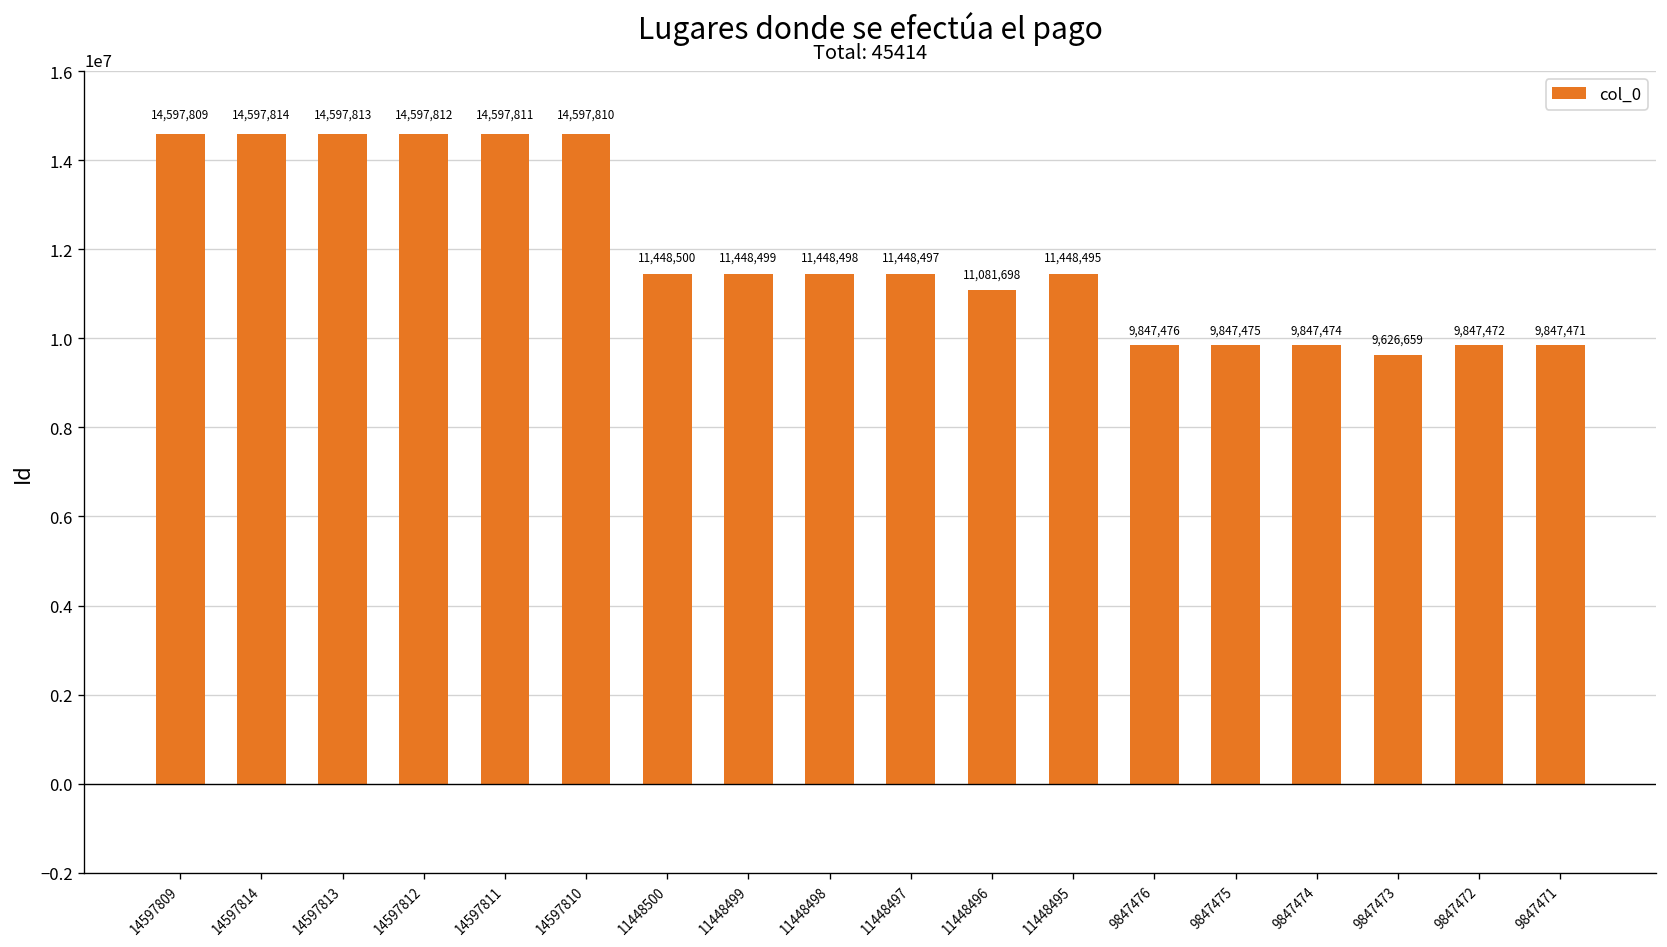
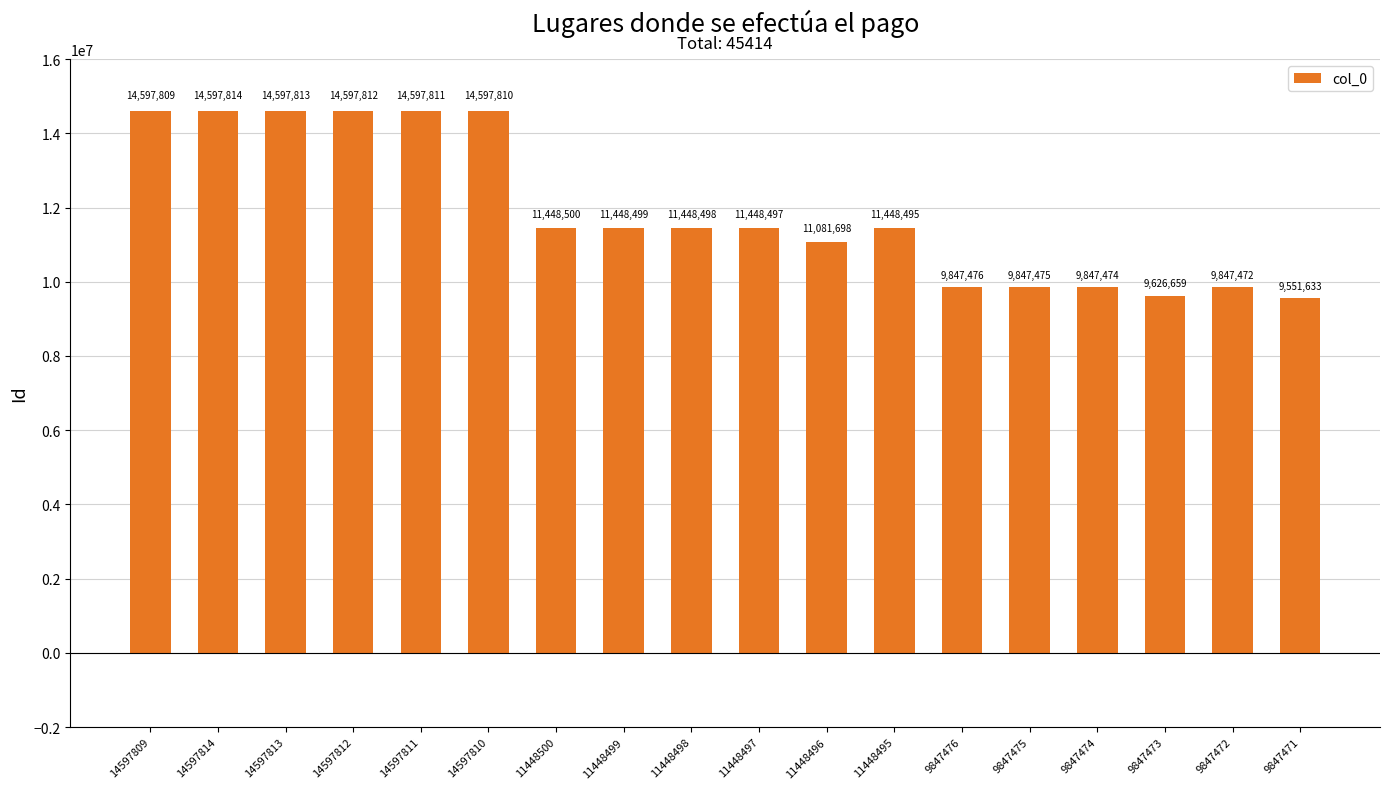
  {
    "14597809": "14,597,809",
    "14597814": "14,597,814",
    "14597813": "14,597,813",
    "14597812": "14,597,812",
    "14597811": "14,597,811",
    "14597810": "14,597,810",
    "11448500": "11,448,500",
    "11448499": "11,448,499",
    "11448498": "11,448,498",
    "11448497": "11,448,497",
    "11448496": "11,081,698",
    "11448495": "11,448,495",
    "9847476": "9,847,476",
    "9847475": "9,847,475",
    "9847474": "9,847,474",
    "9847473": "9,626,659",
    "9847472": "9,847,472",
-   "9847471": "9,847,471"
+   "9847471": "9,551,633"
  }
